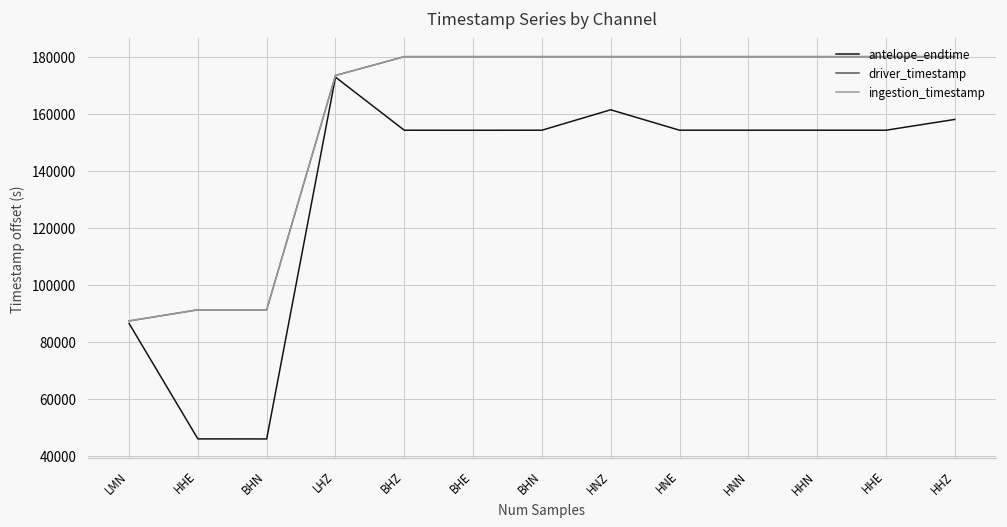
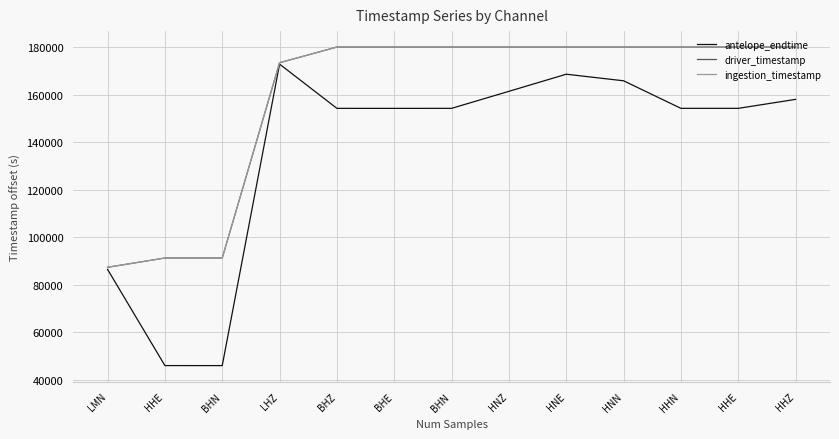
  {
    "antelope_endtime": {
      "BHZ": 154000,
      "BHE": 154000,
      "HNZ": 161000,
-     "HNE": 154000,
-     "HNN": 154000,
+     "HNE": 169000,
+     "HNN": 166000,
      "HHN": 154000,
      "HHZ": 158000
    },
    "ingestion_timestamp": {
      "BHZ": 180000,
      "BHE": 180000,
      "HNZ": 180000,
      "HNE": 180000,
      "HNN": 180000,
      "HHN": 180000,
      "HHZ": 180000
    }
  }
